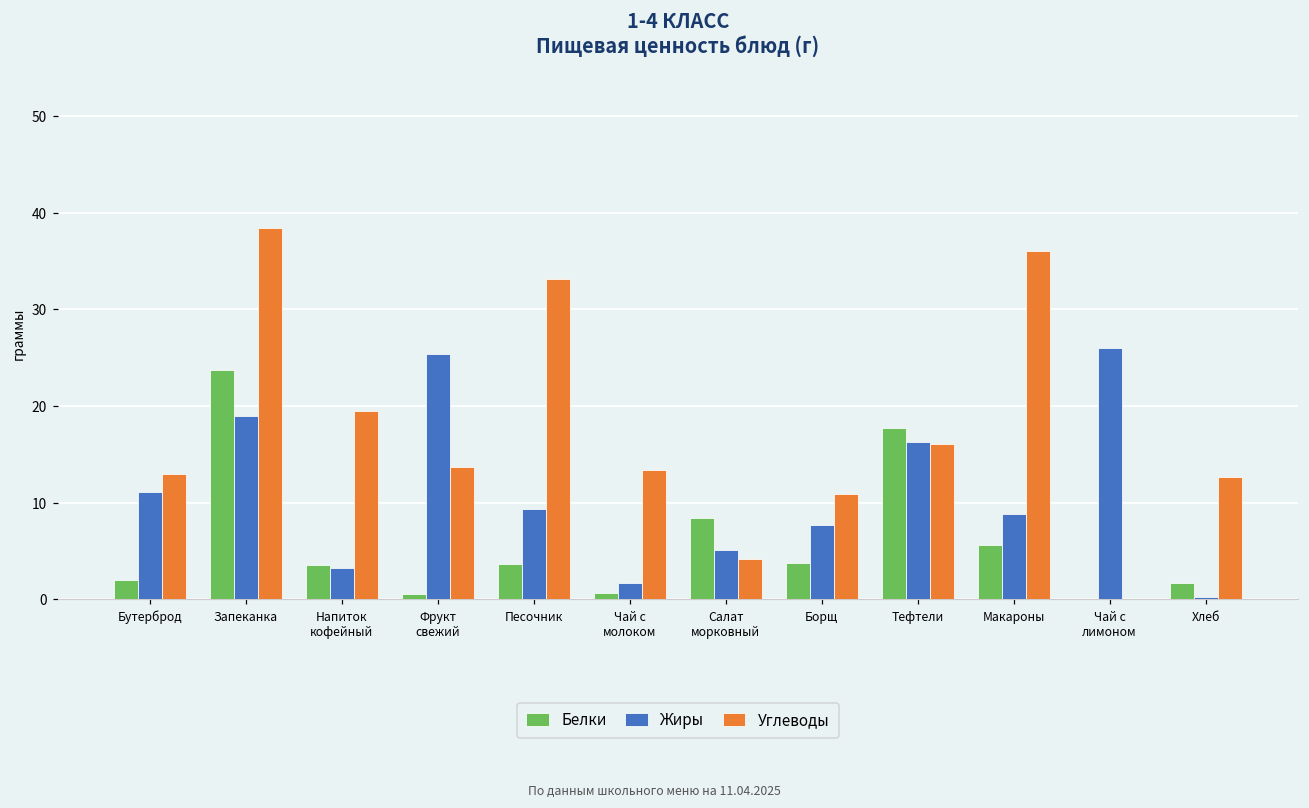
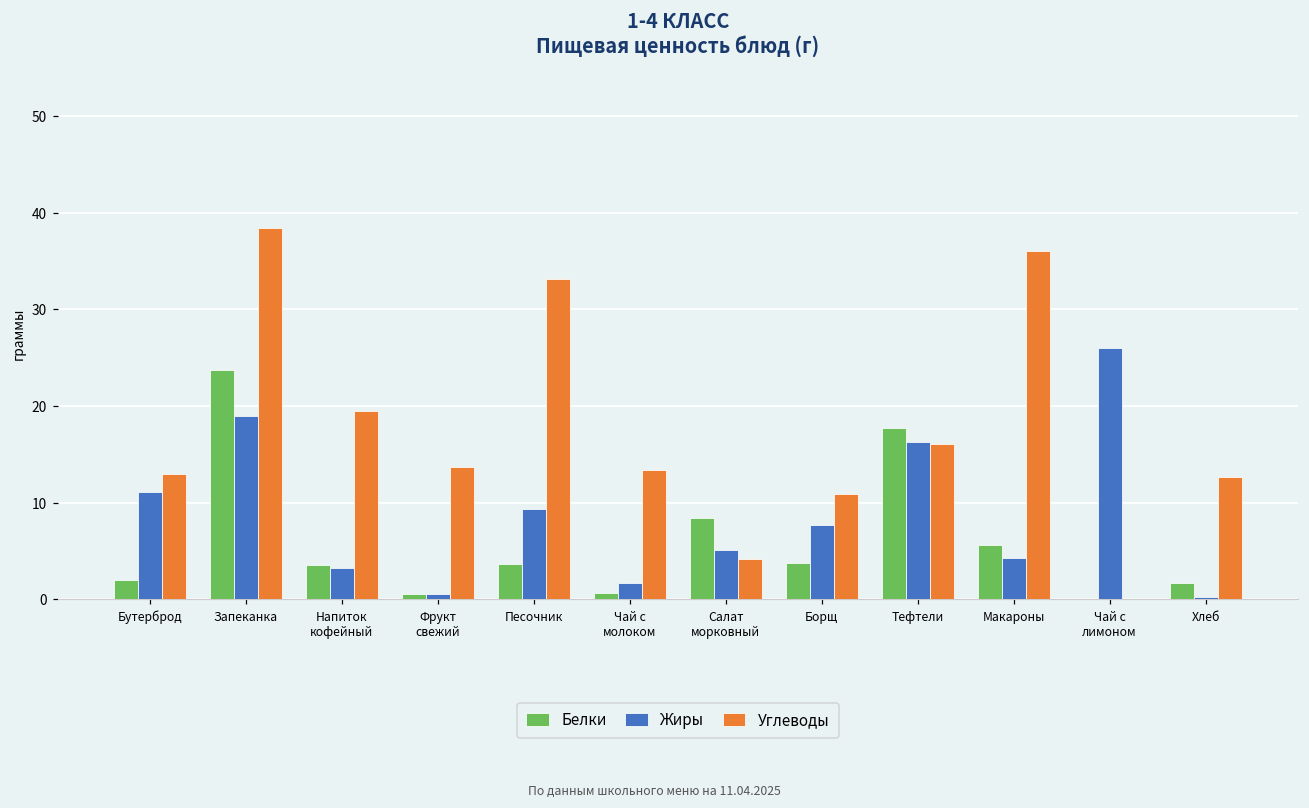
  {
    "Белки": {
      "Бутерброд": 2,
      "Запеканка": 24,
      "Напиток кофейный": 4,
      "Фрукт свежий": 1,
      "Песочник": 4,
      "Чай с молоком": 1,
      "Салат морковный": 8,
      "Борщ": 4,
      "Тефтели": 18,
      "Макароны": 6,
      "Чай с лимоном": 0,
      "Хлеб": 2
    },
    "Жиры": {
      "Бутерброд": 11,
      "Запеканка": 19,
      "Напиток кофейный": 3,
-     "Фрукт свежий": 25,
+     "Фрукт свежий": 1,
      "Песочник": 9,
      "Чай с молоком": 2,
      "Салат морковный": 5,
      "Борщ": 8,
      "Тефтели": 16,
-     "Макароны": 9,
+     "Макароны": 4,
      "Чай с лимоном": 26
    },
    "Углеводы": {
      "Бутерброд": 13,
      "Запеканка": 38,
      "Напиток кофейный": 19,
      "Фрукт свежий": 14,
      "Песочник": 33,
      "Чай с молоком": 13,
      "Салат морковный": 4,
      "Борщ": 11,
      "Тефтели": 16,
      "Макароны": 36,
      "Хлеб": 13
    }
  }
